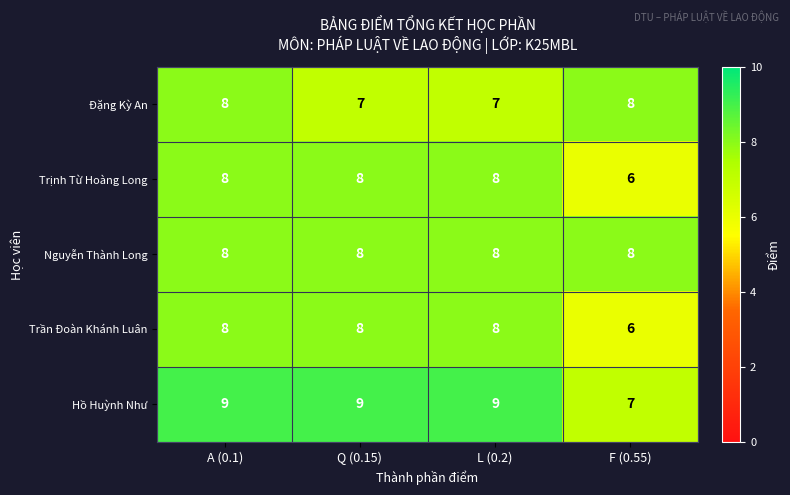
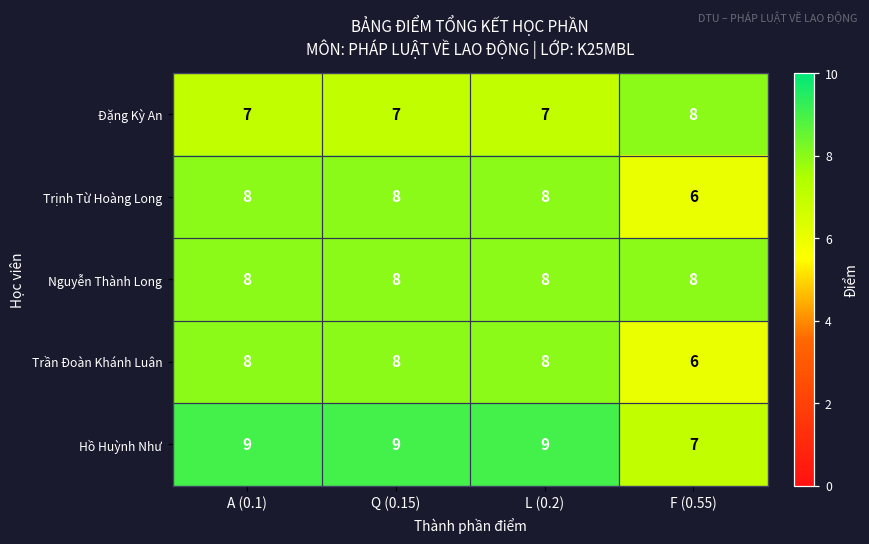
  {
    "Đặng Kỳ An": {
-     "A (0.1)": 8,
+     "A (0.1)": 7,
      "Q (0.15)": 7,
      "L (0.2)": 7,
      "F (0.55)": 8
    },
    "Trịnh Từ Hoàng Long": {
      "A (0.1)": 8,
      "Q (0.15)": 8,
      "L (0.2)": 8,
      "F (0.55)": 6
    },
    "Nguyễn Thành Long": {
      "A (0.1)": 8,
      "Q (0.15)": 8,
      "L (0.2)": 8,
      "F (0.55)": 8
    },
    "Trần Đoàn Khánh Luân": {
      "A (0.1)": 8,
      "Q (0.15)": 8,
      "L (0.2)": 8,
      "F (0.55)": 6
    },
    "Hồ Huỳnh Như": {
      "A (0.1)": 9,
      "Q (0.15)": 9,
      "L (0.2)": 9,
      "F (0.55)": 7
    }
  }
